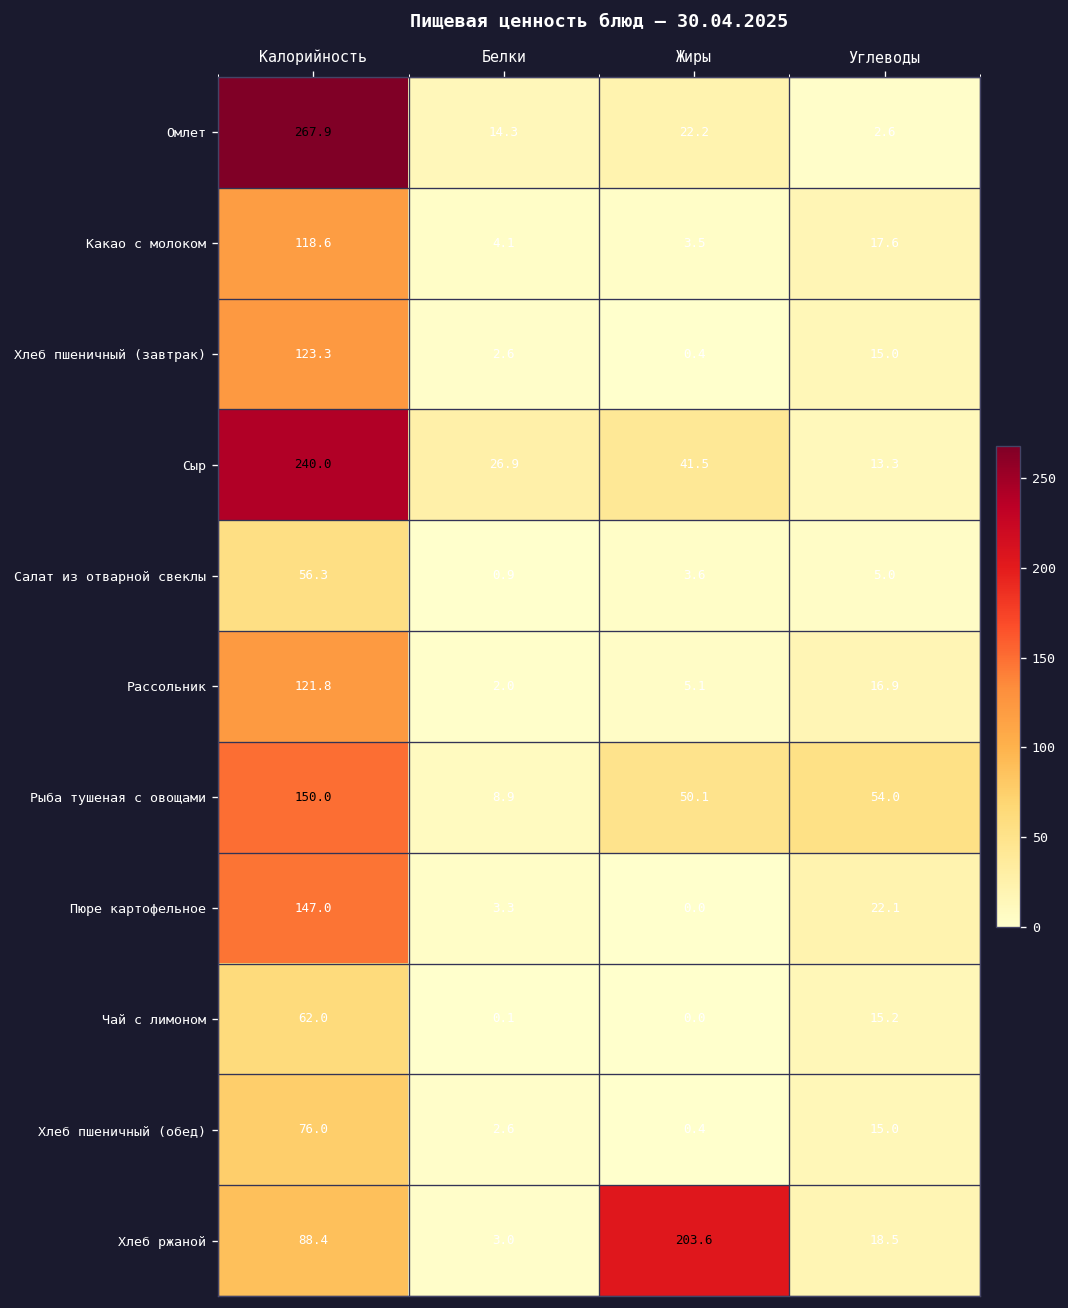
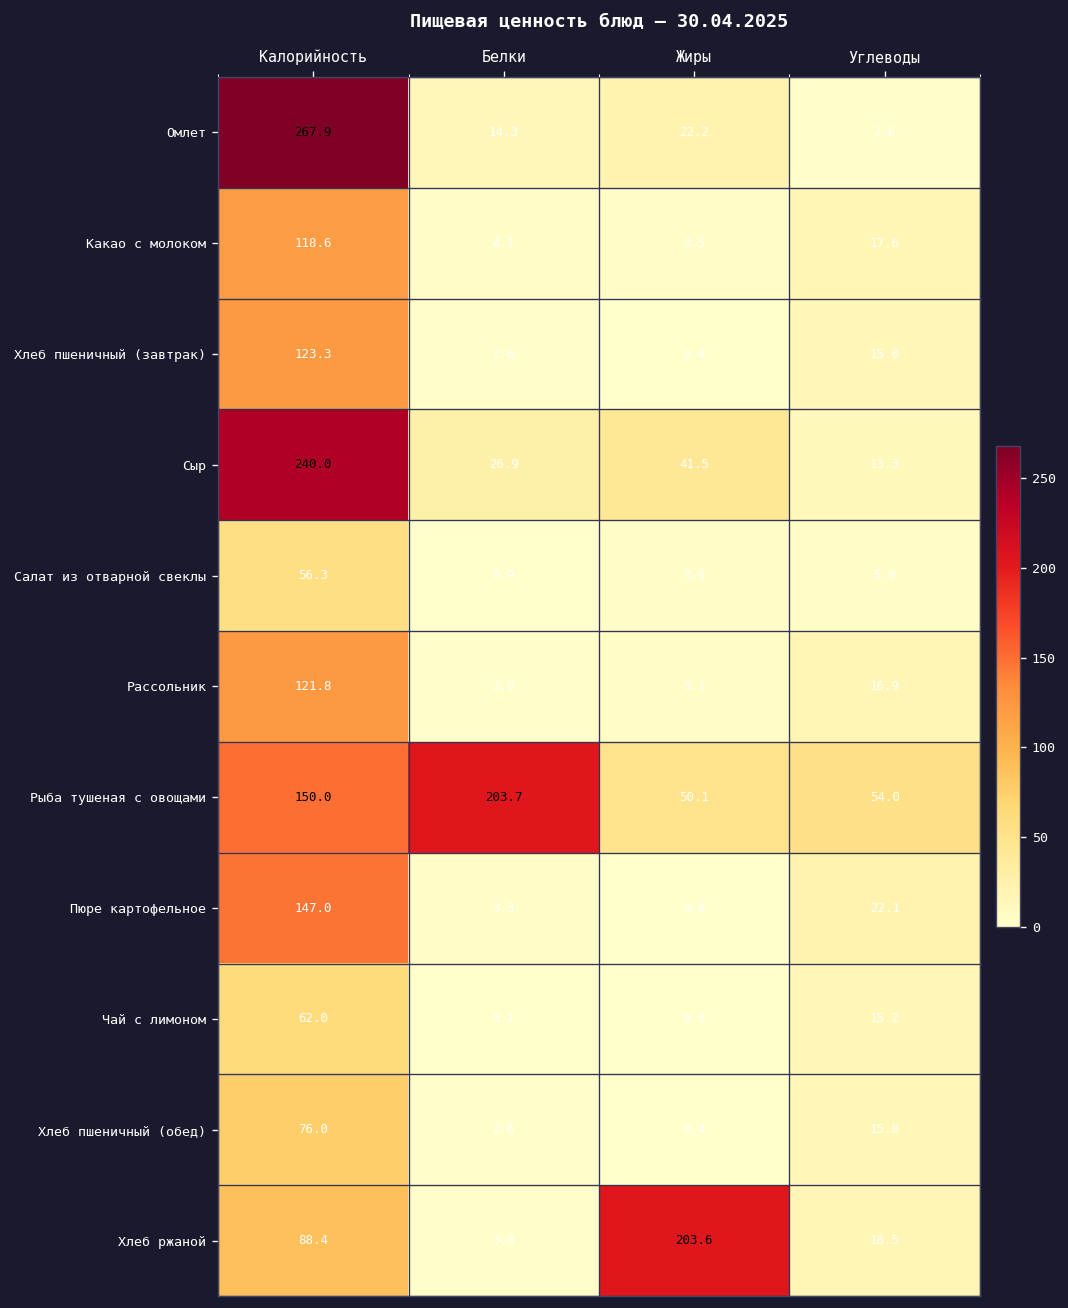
  {
    "Омлет": {
      "Калорийность": 267.9,
      "Белки": 14.3,
      "Жиры": 22.2,
      "Углеводы": 2.6
    },
    "Какао с молоком": {
      "Калорийность": 118.6,
      "Белки": 4.1,
      "Жиры": 3.5,
      "Углеводы": 17.6
    },
    "Хлеб пшеничный (завтрак)": {
      "Калорийность": 123.3,
      "Белки": 2.6,
      "Жиры": 0.4,
      "Углеводы": 15.0
    },
    "Сыр": {
      "Калорийность": 240.0,
      "Белки": 26.9,
      "Жиры": 41.5,
      "Углеводы": 13.3
    },
    "Салат из отварной свеклы": {
      "Калорийность": 56.3,
      "Белки": 0.9,
      "Жиры": 3.6,
      "Углеводы": 5.0
    },
    "Рассольник": {
      "Калорийность": 121.8,
      "Белки": 2.0,
      "Жиры": 5.1,
      "Углеводы": 16.9
    },
    "Рыба тушеная с овощами": {
      "Калорийность": 150.0,
-     "Белки": 8.9,
+     "Белки": 203.7,
      "Жиры": 50.1,
      "Углеводы": 54.0
    },
    "Пюре картофельное": {
      "Калорийность": 147.0,
      "Белки": 3.3,
      "Жиры": 0.0,
      "Углеводы": 22.1
    },
    "Чай с лимоном": {
      "Калорийность": 62.0,
      "Белки": 0.1,
      "Жиры": 0.0,
      "Углеводы": 15.2
    },
    "Хлеб пшеничный (обед)": {
      "Калорийность": 76.0,
      "Белки": 2.6,
      "Жиры": 0.4,
      "Углеводы": 15.0
    },
    "Хлеб ржаной": {
      "Калорийность": 88.4,
      "Белки": 3.0,
      "Жиры": 203.6,
      "Углеводы": 18.5
    }
  }
